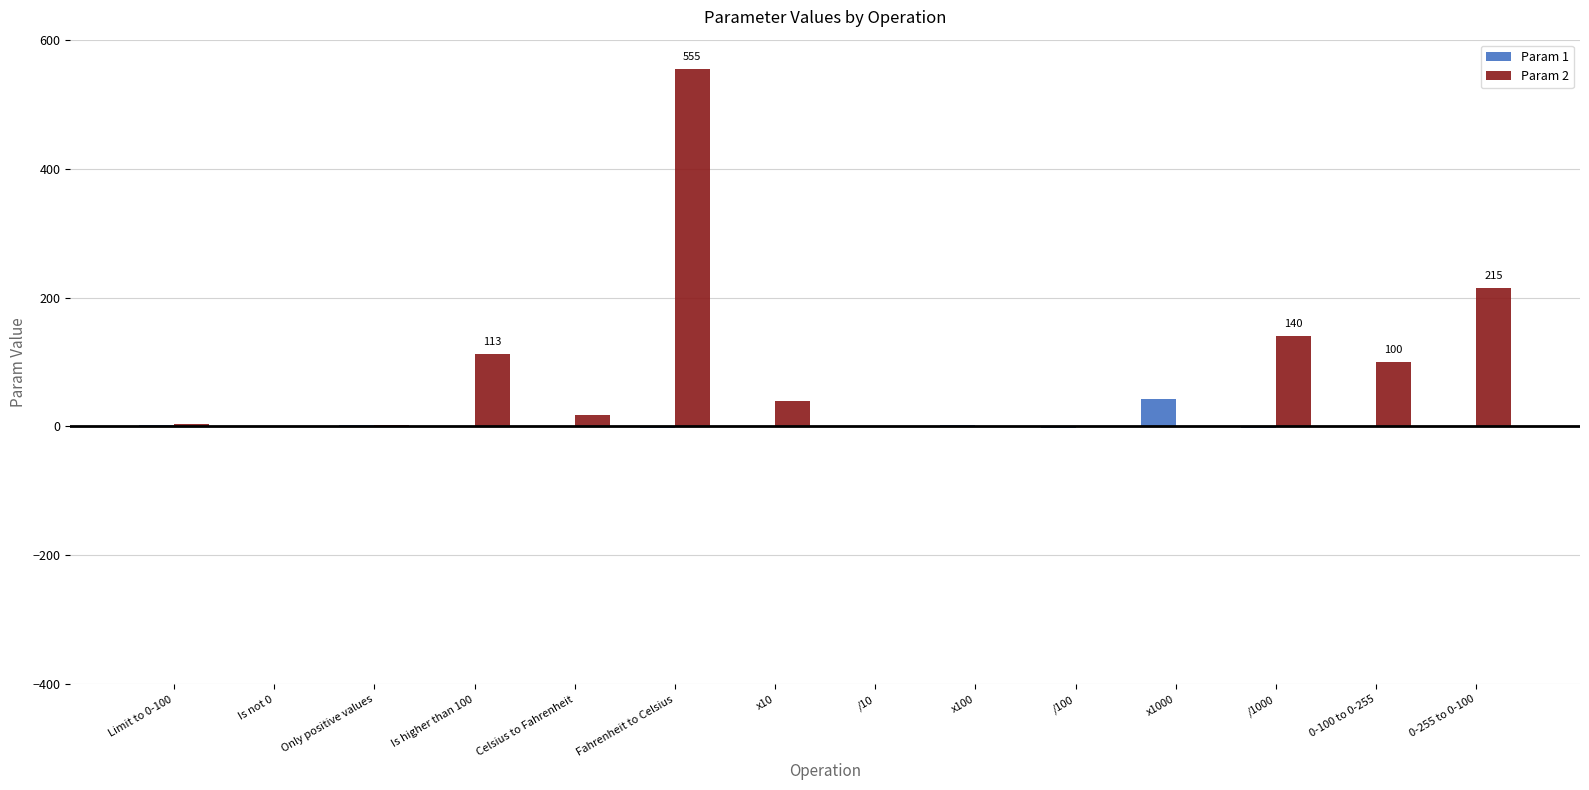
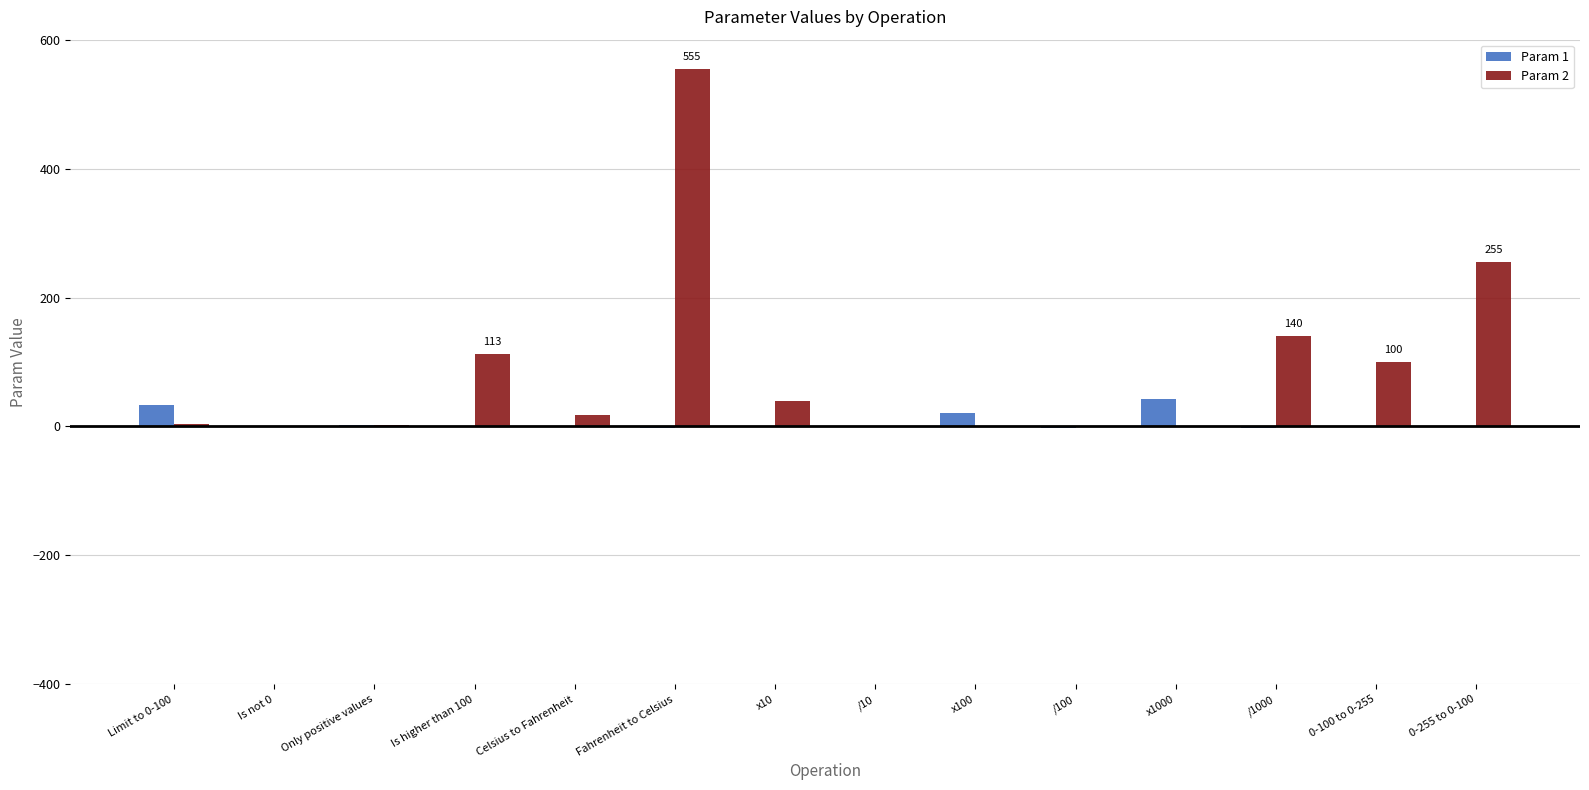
  {
    "Param 1": {
-     "Limit to 0-100": 0,
+     "Limit to 0-100": 30,
      "Is not 0": 0,
      "Is higher than 100": 0,
-     "x100": 0,
+     "x100": 20,
      "x1000": 40,
      "0-100 to 0-255": 0,
      "0-255 to 0-100": 0
    },
    "Param 2": {
      "Is higher than 100": 113,
      "Fahrenheit to Celsius": 555,
      "/1000": 140,
      "0-100 to 0-255": 100,
-     "0-255 to 0-100": 215
+     "0-255 to 0-100": 255
    }
  }
